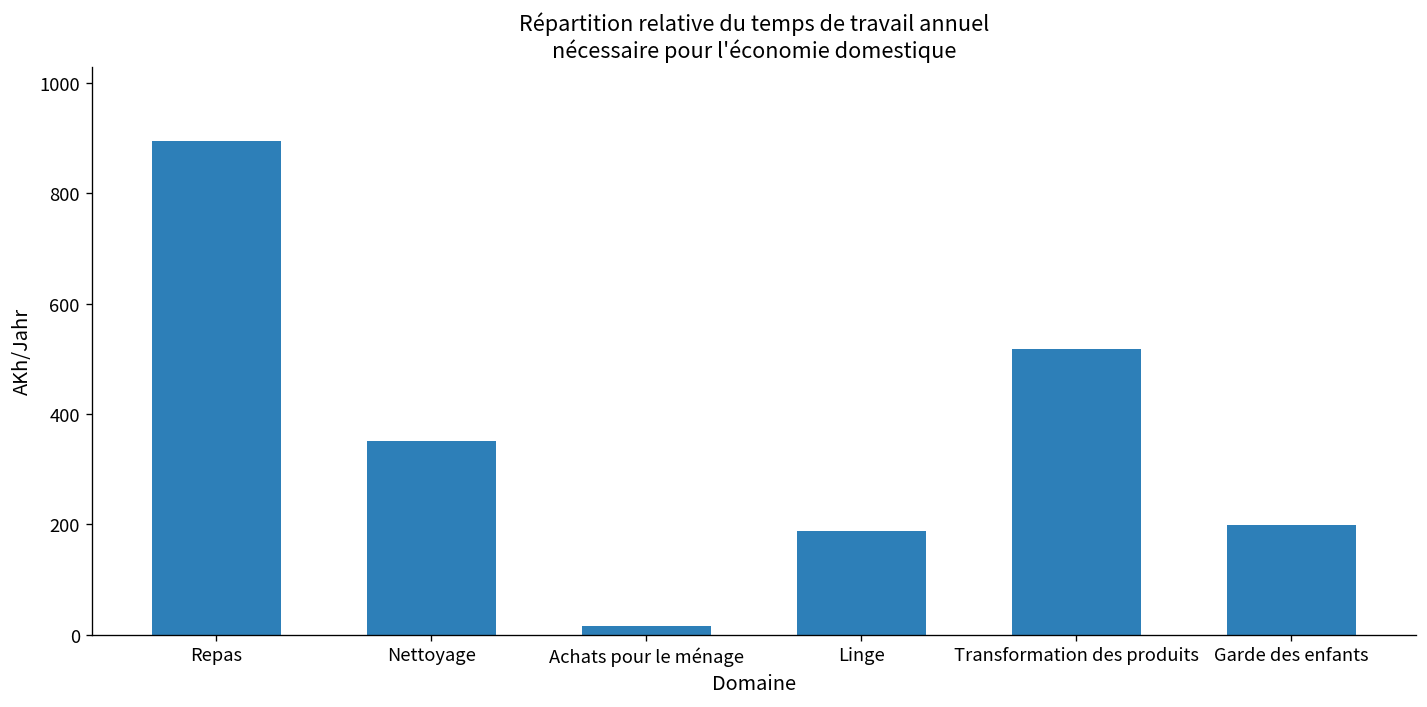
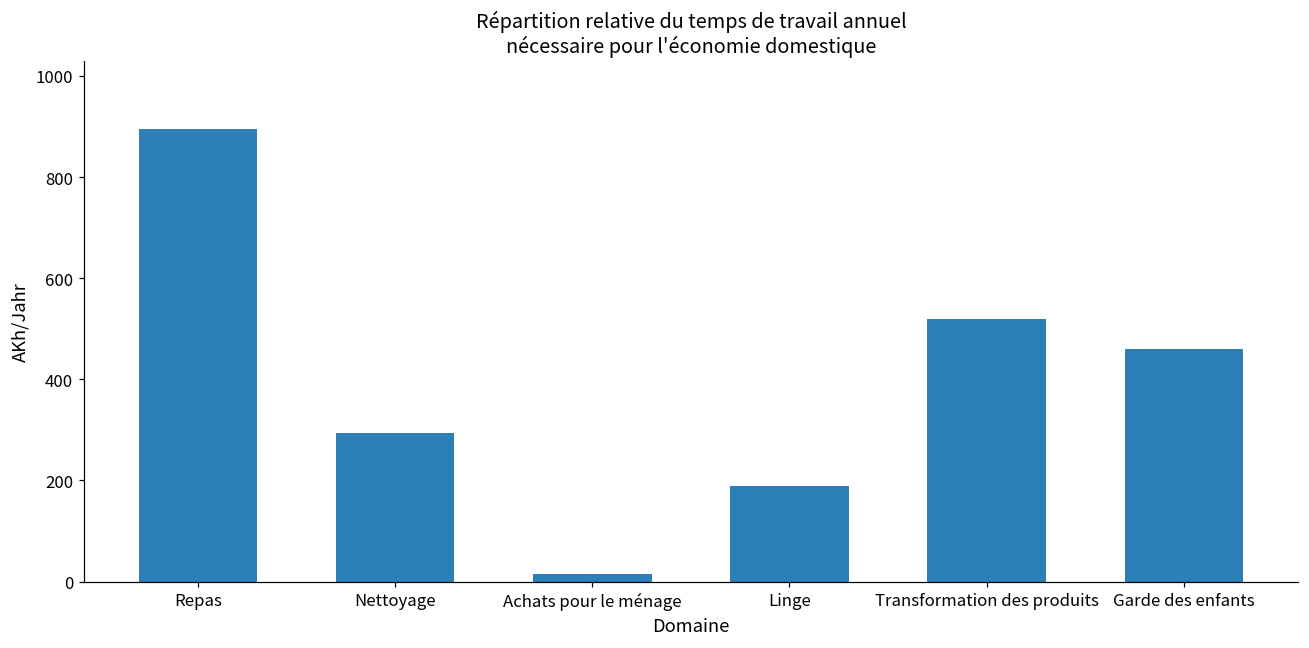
  {
    "Repas": 890,
-   "Nettoyage": 350,
+   "Nettoyage": 290,
    "Achats pour le ménage": 20,
    "Linge": 190,
    "Transformation des produits": 520,
-   "Garde des enfants": 200
+   "Garde des enfants": 460
  }
